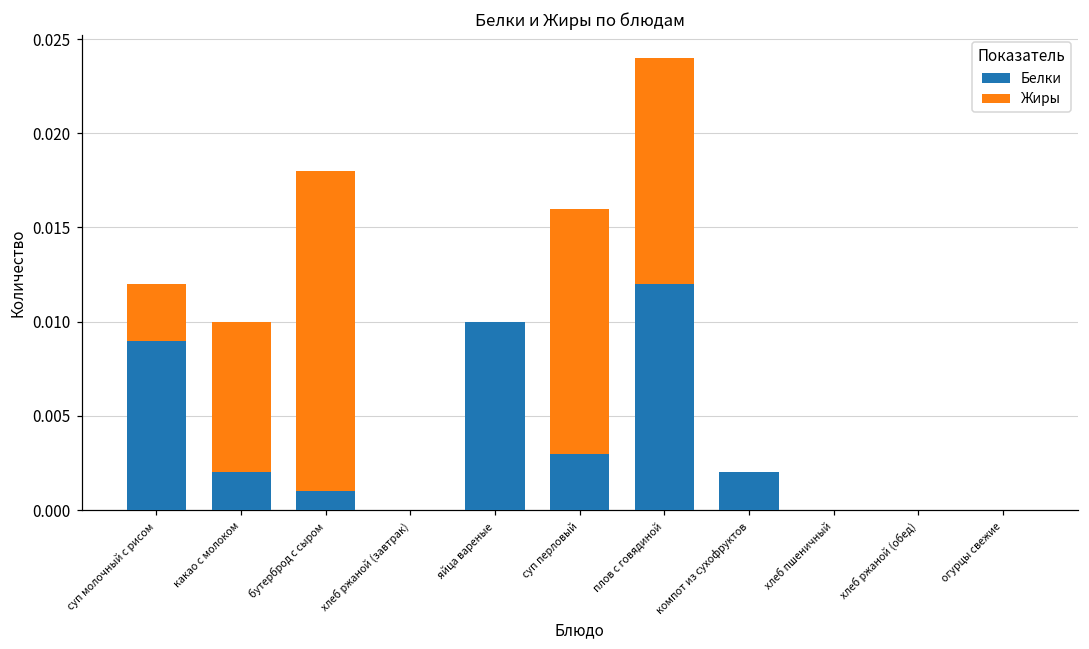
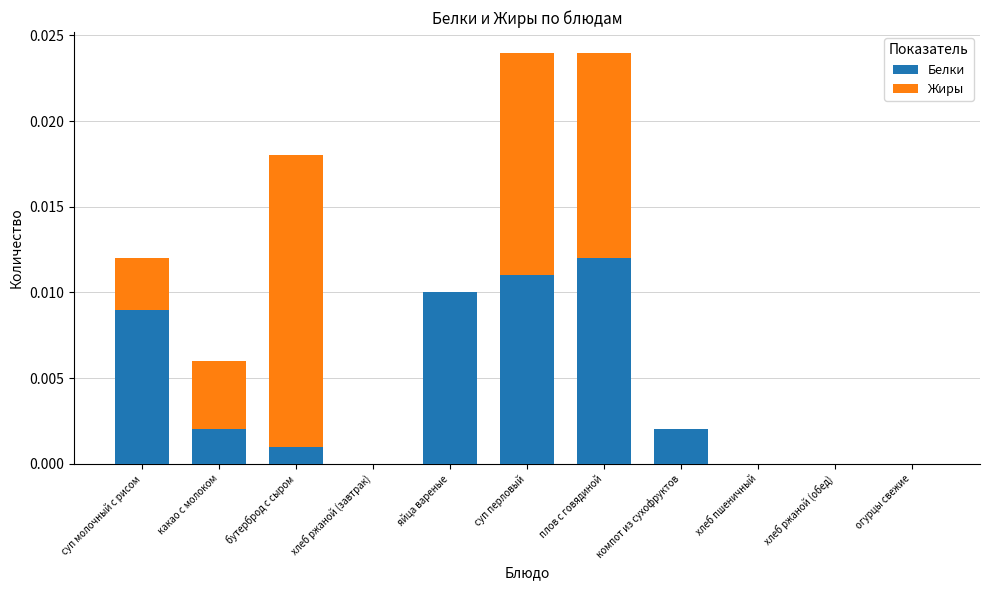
  {
    "Белки": {
      "суп молочный с рисом": 0.009,
      "какао с молоком": 0.002,
      "бутерброд с сыром": 0.001,
      "хлеб ржаной (завтрак)": 0.000,
      "яйца вареные": 0.010,
-     "суп перловый": 0.003,
+     "суп перловый": 0.011,
      "плов с говядиной": 0.012,
      "компот из сухофруктов": 0.002,
      "хлеб пшеничный": 0.000,
      "хлеб ржаной (обед)": 0.000,
      "огурцы свежие": 0.000
    },
    "Жиры": {
      "суп молочный с рисом": 0.003,
-     "какао с молоком": 0.008,
+     "какао с молоком": 0.004,
      "бутерброд с сыром": 0.017,
      "хлеб ржаной (завтрак)": 0.000,
      "яйца вареные": 0.000,
      "суп перловый": 0.013,
      "плов с говядиной": 0.012,
      "компот из сухофруктов": 0.000,
      "хлеб пшеничный": 0.000,
      "хлеб ржаной (обед)": 0.000,
      "огурцы свежие": 0.000
    }
  }
